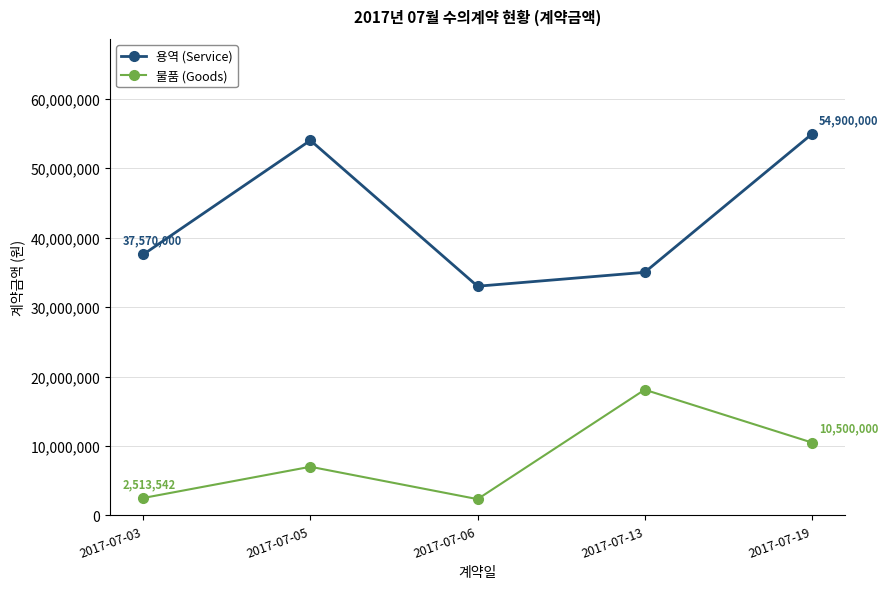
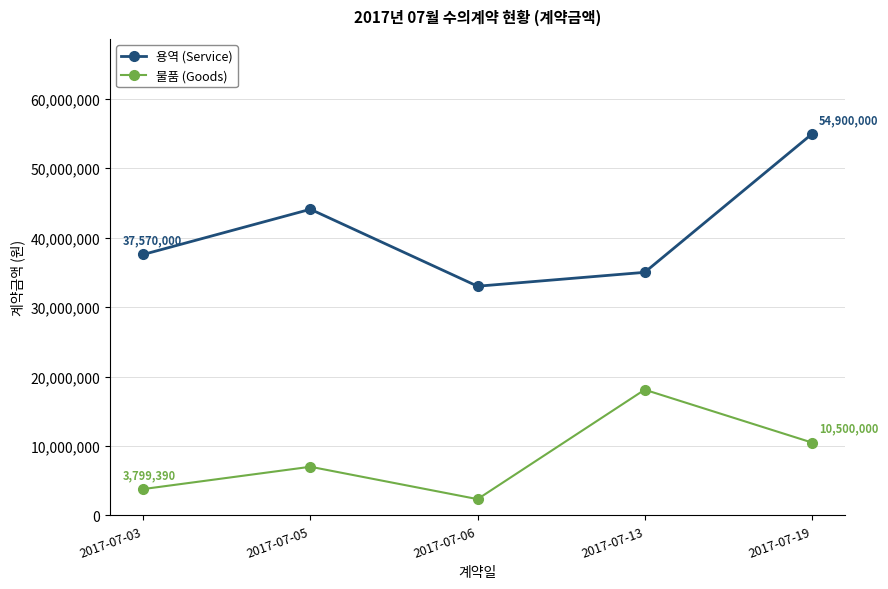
  {
    "용역 (Service)": {
-     "2017-07-05": "54,000,000",
+     "2017-07-05": "44,000,000",
      "2017-07-06": "33,000,000",
      "2017-07-13": "35,000,000"
    },
    "물품 (Goods)": {
-     "2017-07-03": "2,513,542",
+     "2017-07-03": "3,799,390",
      "2017-07-19": "10,500,000"
    }
  }
